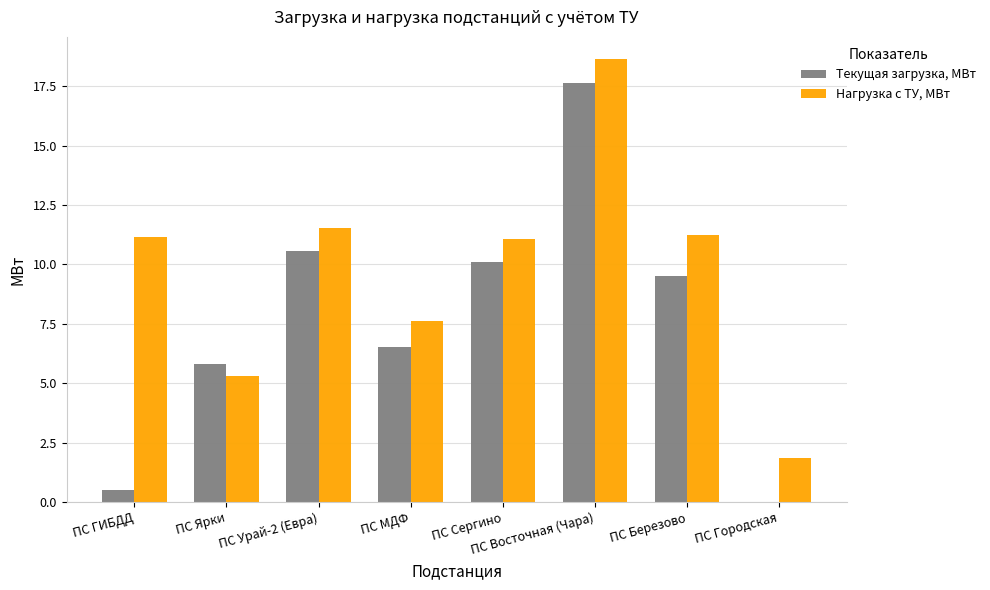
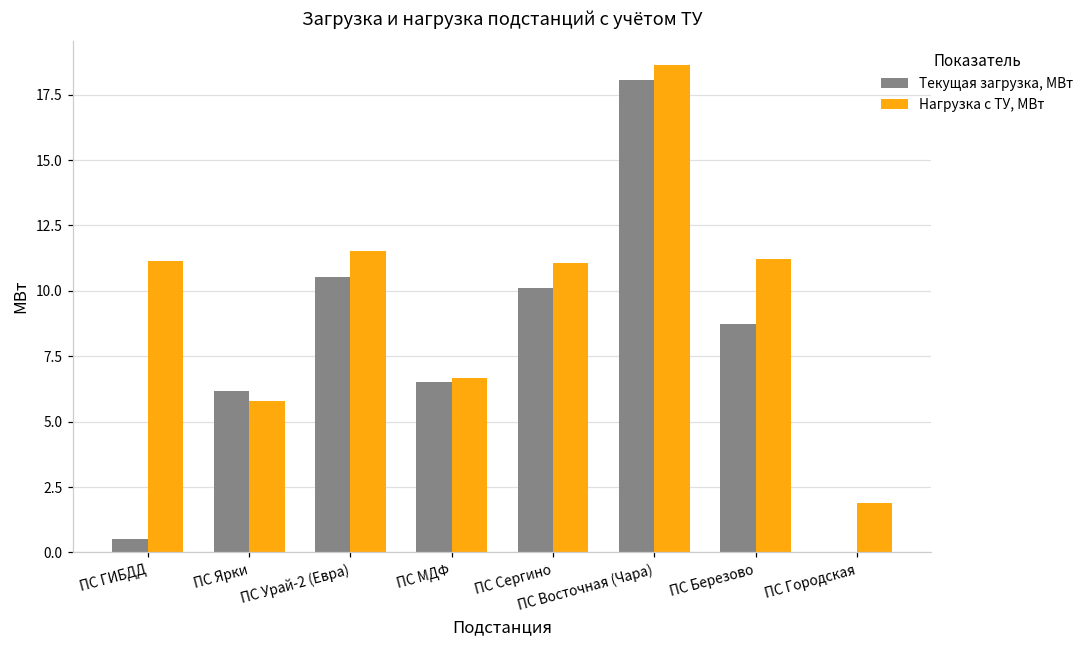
  {
    "Текущая загрузка, МВт": {
      "ПС ГИБДД": 0.5,
-     "ПС Ярки": 5.8,
+     "ПС Ярки": 6.2,
      "ПС Урай-2 (Евра)": 10.5,
      "ПС МДФ": 6.5,
      "ПС Сергино": 10.1,
-     "ПС Восточная (Чара)": 17.6,
-     "ПС Березово": 9.5,
+     "ПС Восточная (Чара)": 18.1,
+     "ПС Березово": 8.7,
      "ПС Городская": 0.0
    },
    "Нагрузка с ТУ, МВт": {
      "ПС ГИБДД": 11.2,
-     "ПС Ярки": 5.3,
+     "ПС Ярки": 5.8,
      "ПС Урай-2 (Евра)": 11.5,
-     "ПС МДФ": 7.6,
+     "ПС МДФ": 6.7,
      "ПС Сергино": 11.1,
      "ПС Восточная (Чара)": 18.6,
      "ПС Березово": 11.2,
      "ПС Городская": 1.9
    }
  }
